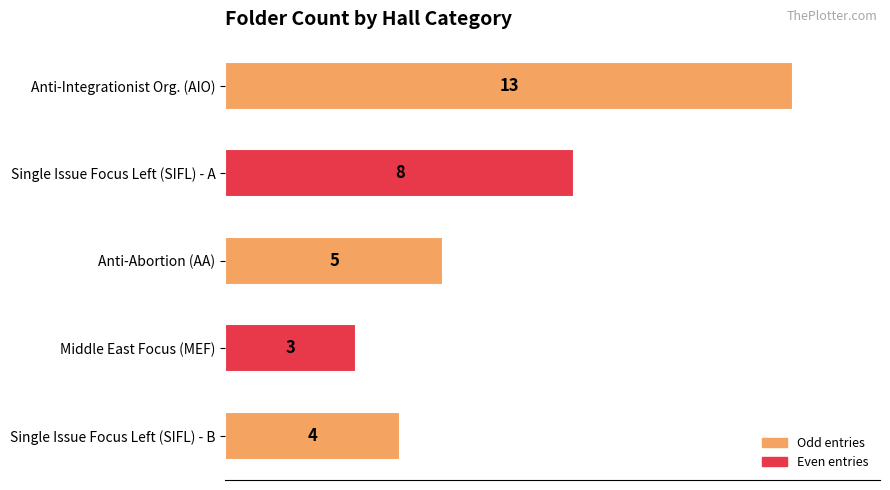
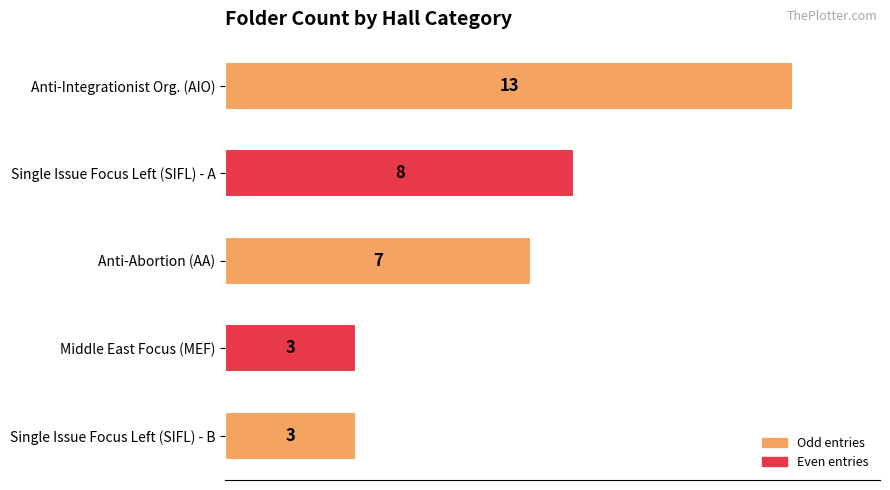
  {
    "Anti-Integrationist Org. (AIO)": 13,
    "Single Issue Focus Left (SIFL) - A": 8,
-   "Anti-Abortion (AA)": 5,
+   "Anti-Abortion (AA)": 7,
    "Middle East Focus (MEF)": 3,
-   "Single Issue Focus Left (SIFL) - B": 4
+   "Single Issue Focus Left (SIFL) - B": 3
  }
